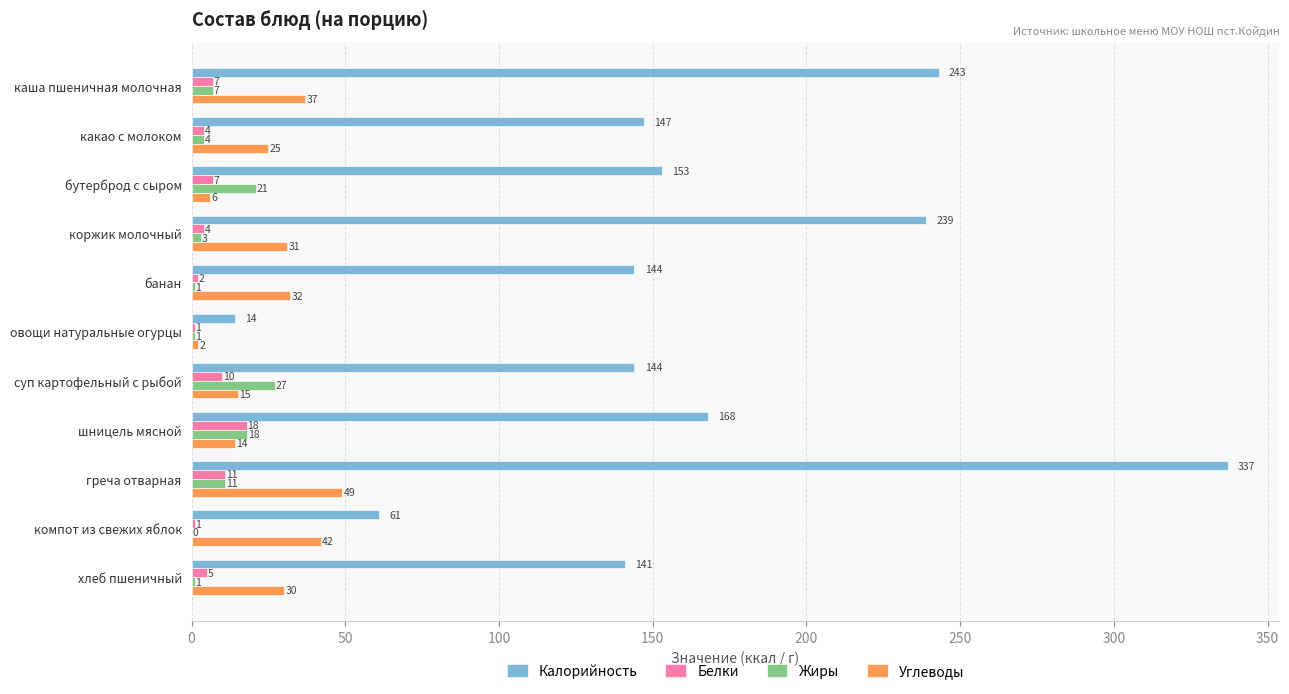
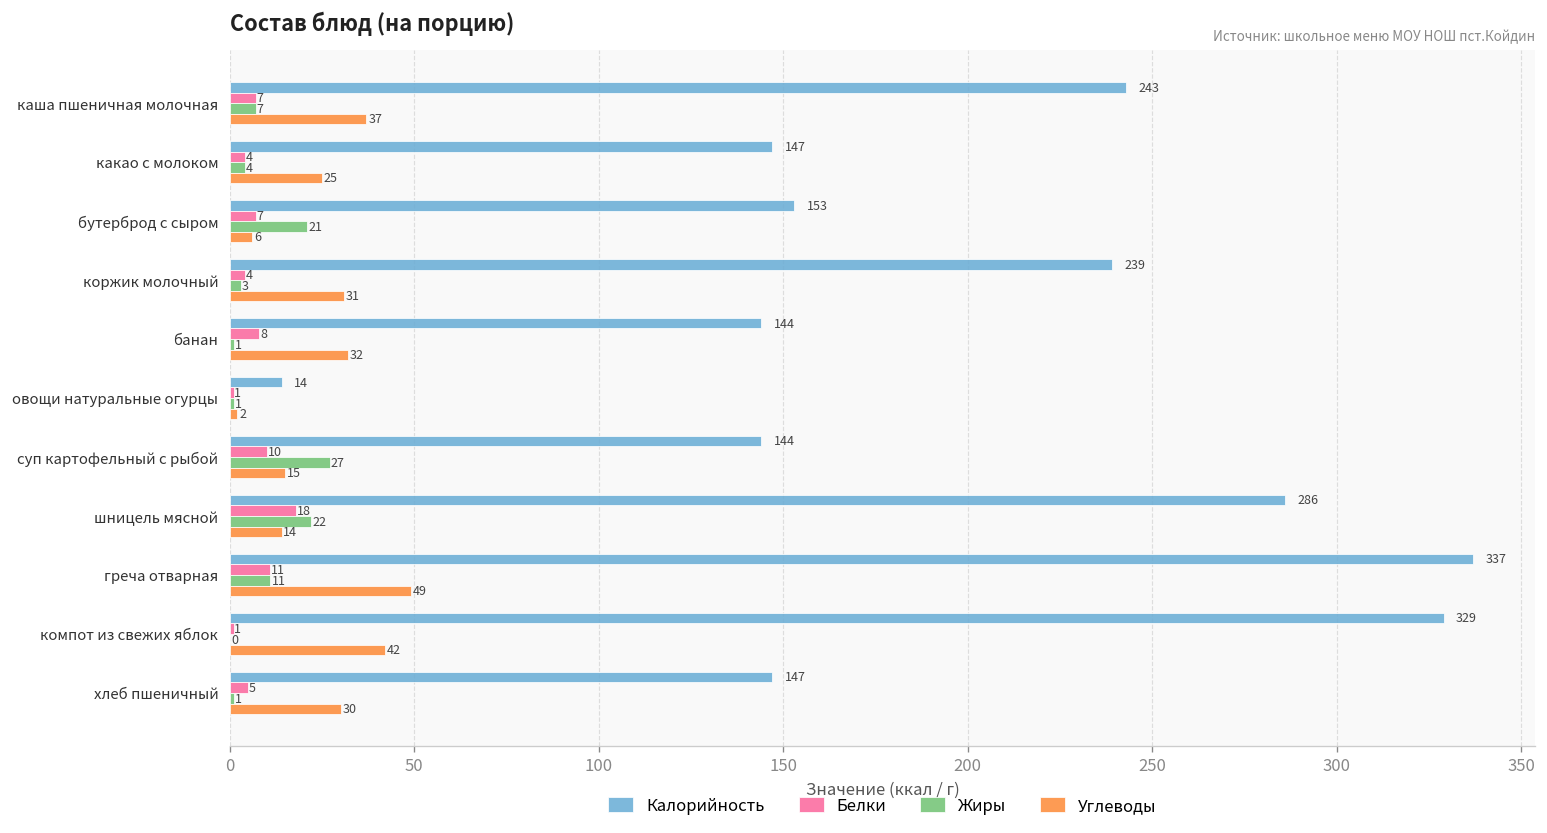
  {
    "Калорийность": {
      "каша пшеничная молочная": 243,
      "какао с молоком": 147,
      "бутерброд с сыром": 153,
      "коржик молочный": 239,
      "банан": 144,
      "овощи натуральные огурцы": 14,
      "суп картофельный с рыбой": 144,
-     "шницель мясной": 168,
+     "шницель мясной": 286,
      "греча отварная": 337,
-     "компот из свежих яблок": 61,
-     "хлеб пшеничный": 141
+     "компот из свежих яблок": 329,
+     "хлеб пшеничный": 147
    },
    "Белки": {
      "каша пшеничная молочная": 7,
      "какао с молоком": 4,
      "бутерброд с сыром": 7,
      "коржик молочный": 4,
-     "банан": 2,
+     "банан": 8,
      "овощи натуральные огурцы": 1,
      "суп картофельный с рыбой": 10,
      "шницель мясной": 18,
      "греча отварная": 11,
      "компот из свежих яблок": 1,
      "хлеб пшеничный": 5
    },
    "Жиры": {
      "каша пшеничная молочная": 7,
      "какао с молоком": 4,
      "бутерброд с сыром": 21,
      "коржик молочный": 3,
      "банан": 1,
      "овощи натуральные огурцы": 1,
      "суп картофельный с рыбой": 27,
-     "шницель мясной": 18,
+     "шницель мясной": 22,
      "греча отварная": 11,
      "компот из свежих яблок": 0,
      "хлеб пшеничный": 1
    },
    "Углеводы": {
      "каша пшеничная молочная": 37,
      "какао с молоком": 25,
      "бутерброд с сыром": 6,
      "коржик молочный": 31,
      "банан": 32,
      "овощи натуральные огурцы": 2,
      "суп картофельный с рыбой": 15,
      "шницель мясной": 14,
      "греча отварная": 49,
      "компот из свежих яблок": 42,
      "хлеб пшеничный": 30
    }
  }
